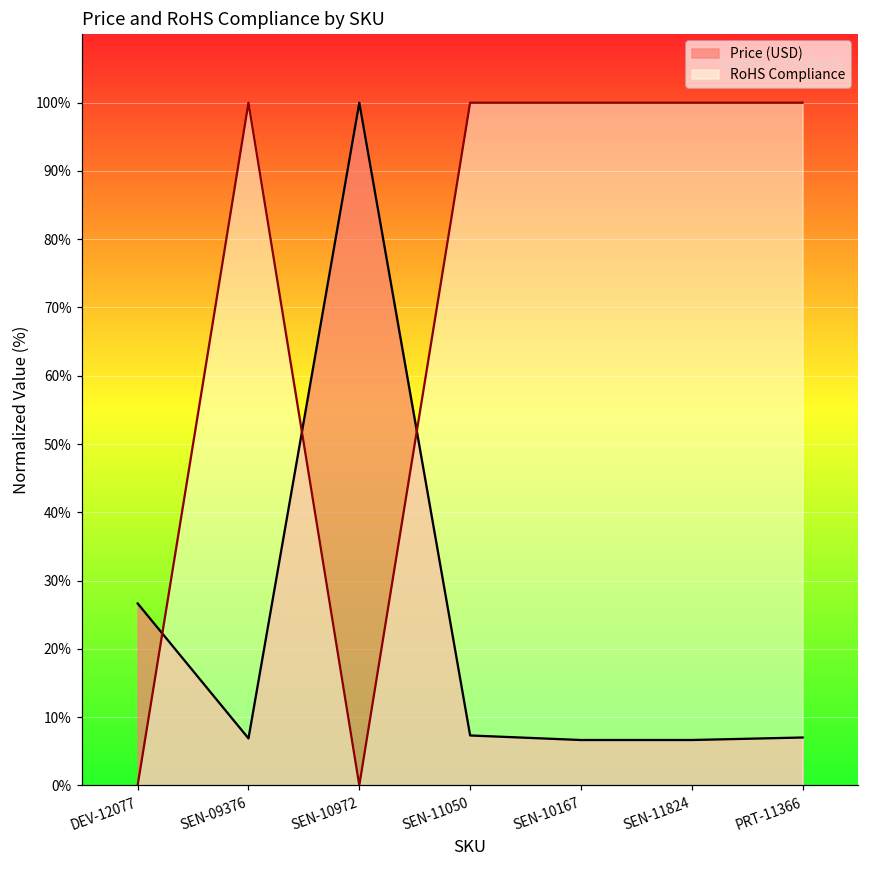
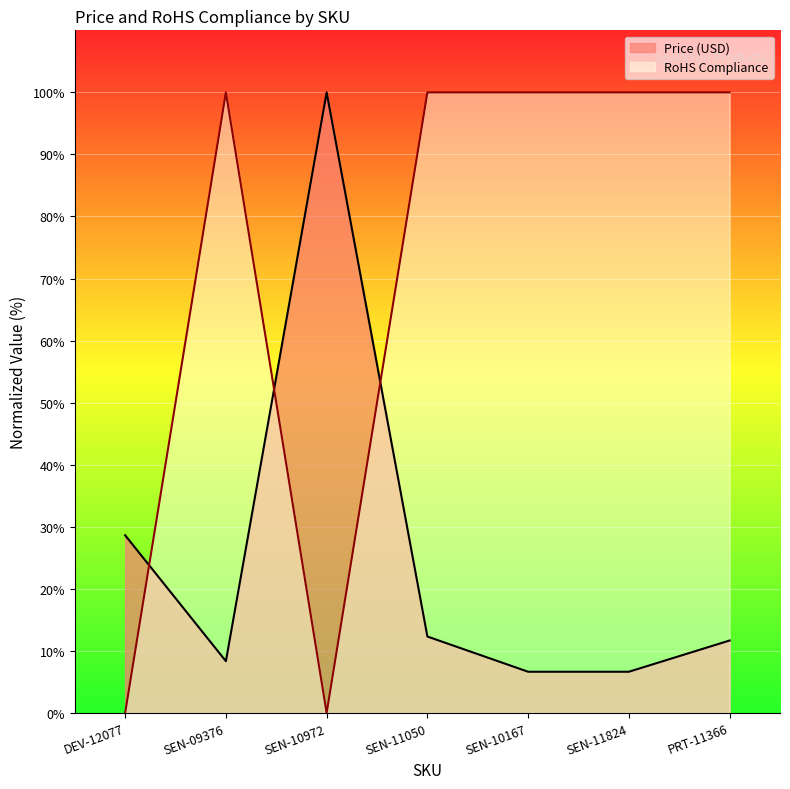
  {
    "Price (USD)": {
-     "DEV-12077": "27%",
-     "SEN-09376": "7%",
+     "DEV-12077": "29%",
+     "SEN-09376": "8%",
      "SEN-10972": "100%",
-     "SEN-11050": "7%",
+     "SEN-11050": "12%",
      "SEN-10167": "7%",
      "SEN-11824": "7%",
-     "PRT-11366": "7%"
+     "PRT-11366": "12%"
    },
    "RoHS Compliance": {
      "DEV-12077": "0%",
      "SEN-09376": "100%",
      "SEN-10972": "0%",
      "SEN-11050": "100%",
      "SEN-10167": "100%",
      "SEN-11824": "100%",
      "PRT-11366": "100%"
    }
  }
